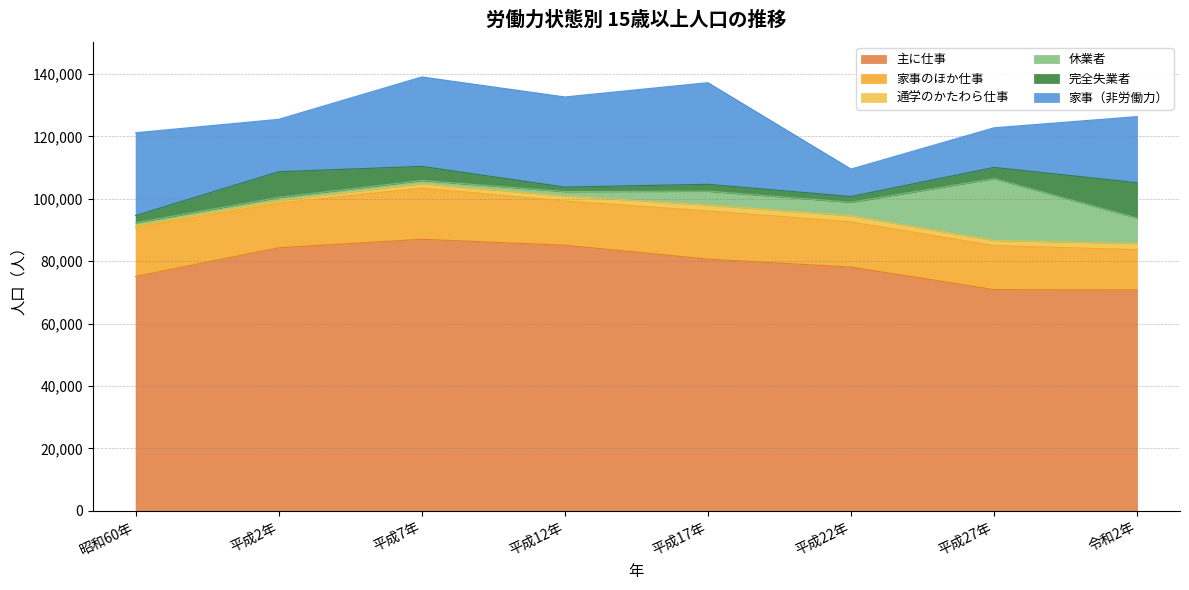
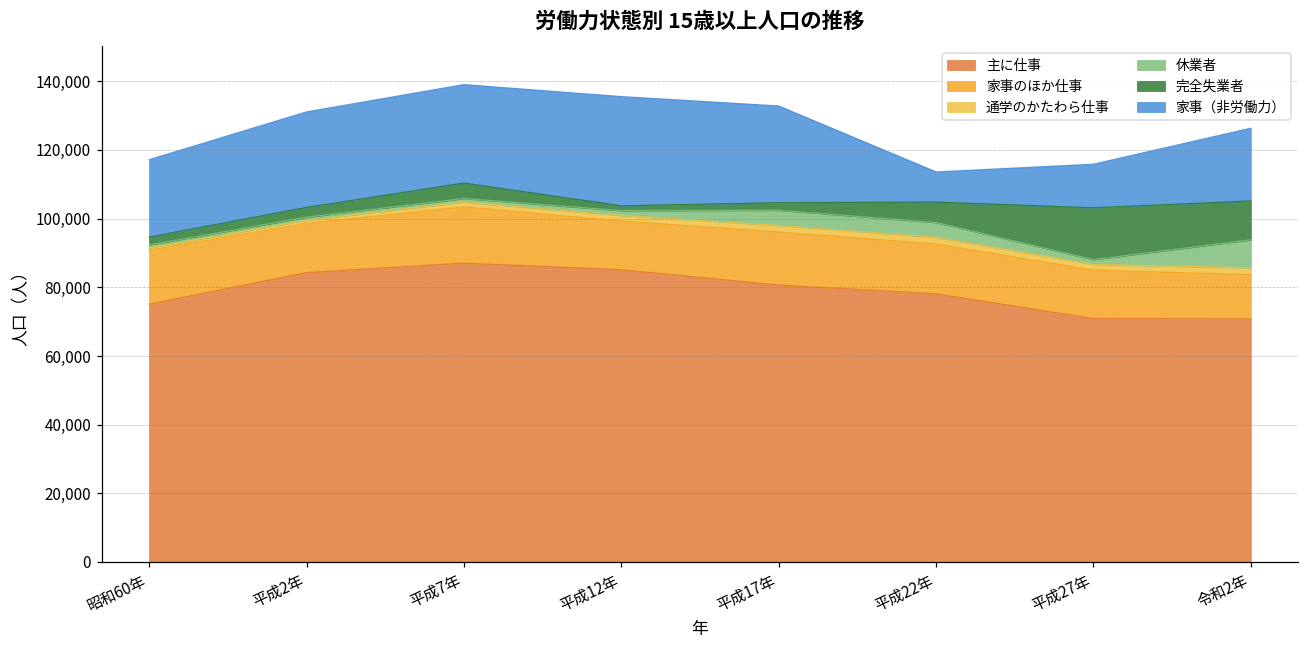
  {
    "休業者": {
      "昭和60年": "1,000",
      "平成2年": "1,000",
      "平成7年": "1,000",
      "平成12年": "1,000",
      "平成17年": "4,000",
      "平成22年": "4,000",
-     "平成27年": "20,000",
+     "平成27年": "1,000",
      "令和2年": "8,000"
    },
    "完全失業者": {
      "昭和60年": "2,000",
-     "平成2年": "8,000",
+     "平成2年": "3,000",
      "平成7年": "5,000",
      "平成12年": "1,000",
      "平成17年": "2,000",
-     "平成22年": "2,000",
-     "平成27年": "4,000",
+     "平成22年": "6,000",
+     "平成27年": "15,000",
      "令和2年": "11,000"
    },
    "家事（非労働力）": {
-     "昭和60年": "27,000",
-     "平成2年": "17,000",
+     "昭和60年": "23,000",
+     "平成2年": "28,000",
      "平成7年": "29,000",
-     "平成12年": "29,000",
-     "平成17年": "33,000",
+     "平成12年": "32,000",
+     "平成17年": "28,000",
      "平成22年": "9,000",
      "平成27年": "13,000",
      "令和2年": "21,000"
    }
  }
